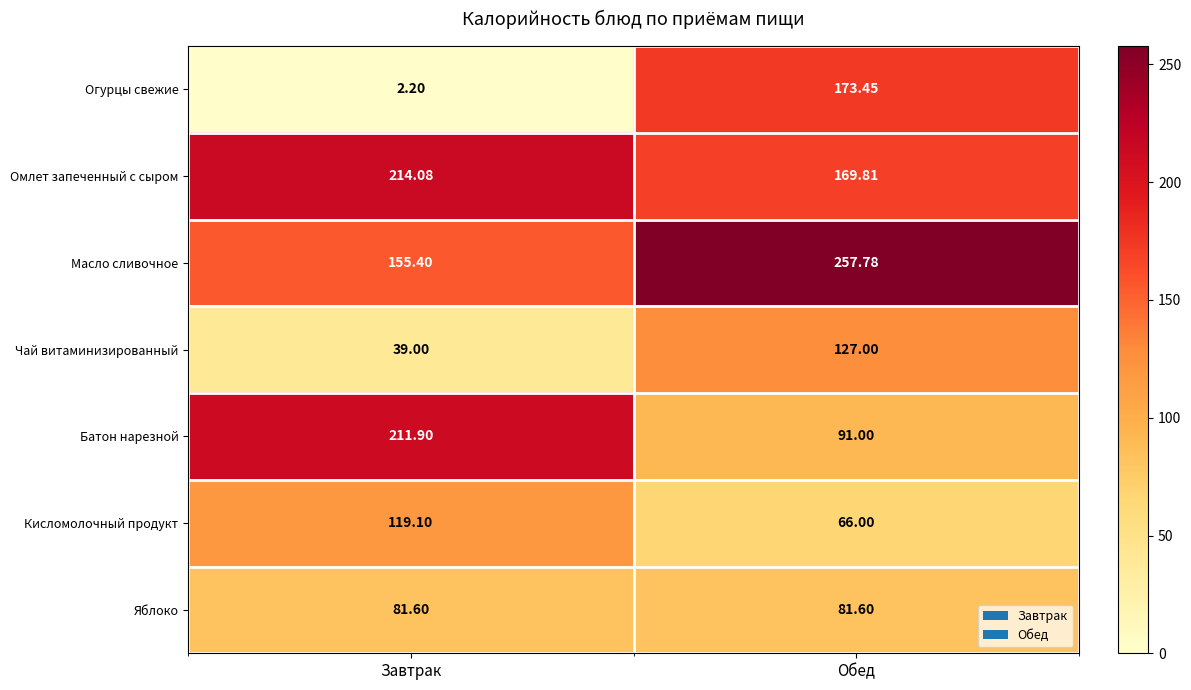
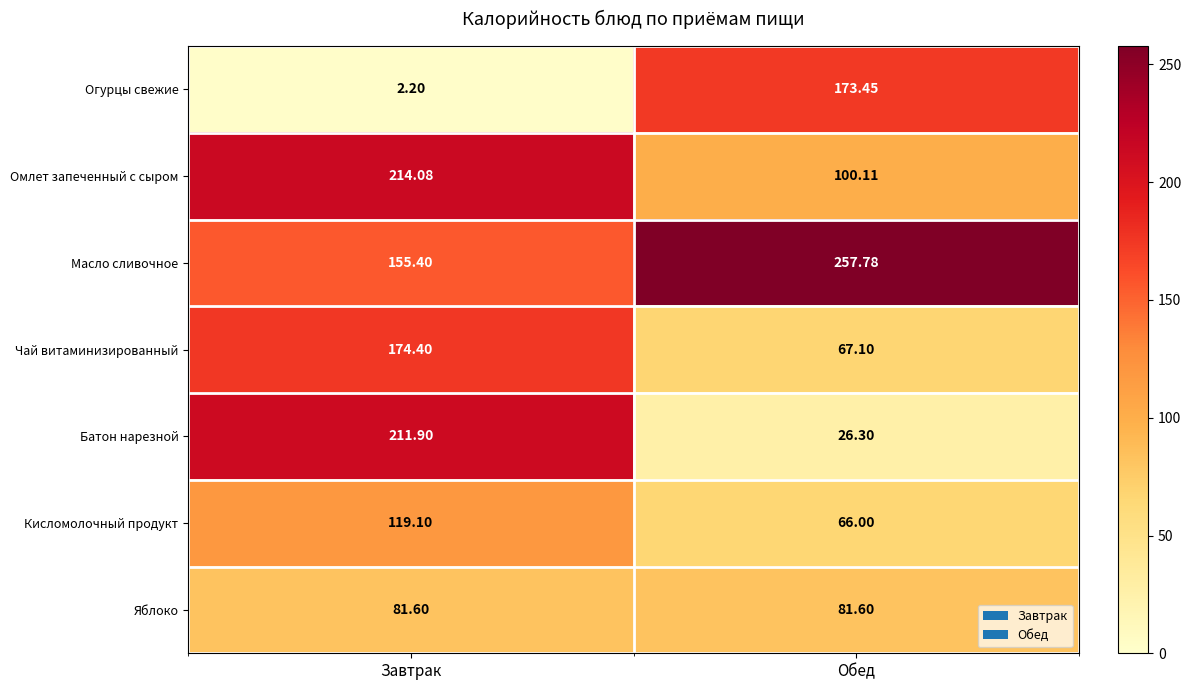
  {
    "Огурцы свежие": {
      "Завтрак": 2.20,
      "Обед": 173.45
    },
    "Омлет запеченный с сыром": {
      "Завтрак": 214.08,
-     "Обед": 169.81
+     "Обед": 100.11
    },
    "Масло сливочное": {
      "Завтрак": 155.40,
      "Обед": 257.78
    },
    "Чай витаминизированный": {
-     "Завтрак": 39.00,
-     "Обед": 127.00
+     "Завтрак": 174.40,
+     "Обед": 67.10
    },
    "Батон нарезной": {
      "Завтрак": 211.90,
-     "Обед": 91.00
+     "Обед": 26.30
    },
    "Кисломолочный продукт": {
      "Завтрак": 119.10,
      "Обед": 66.00
    },
    "Яблоко": {
      "Завтрак": 81.60,
      "Обед": 81.60
    }
  }
